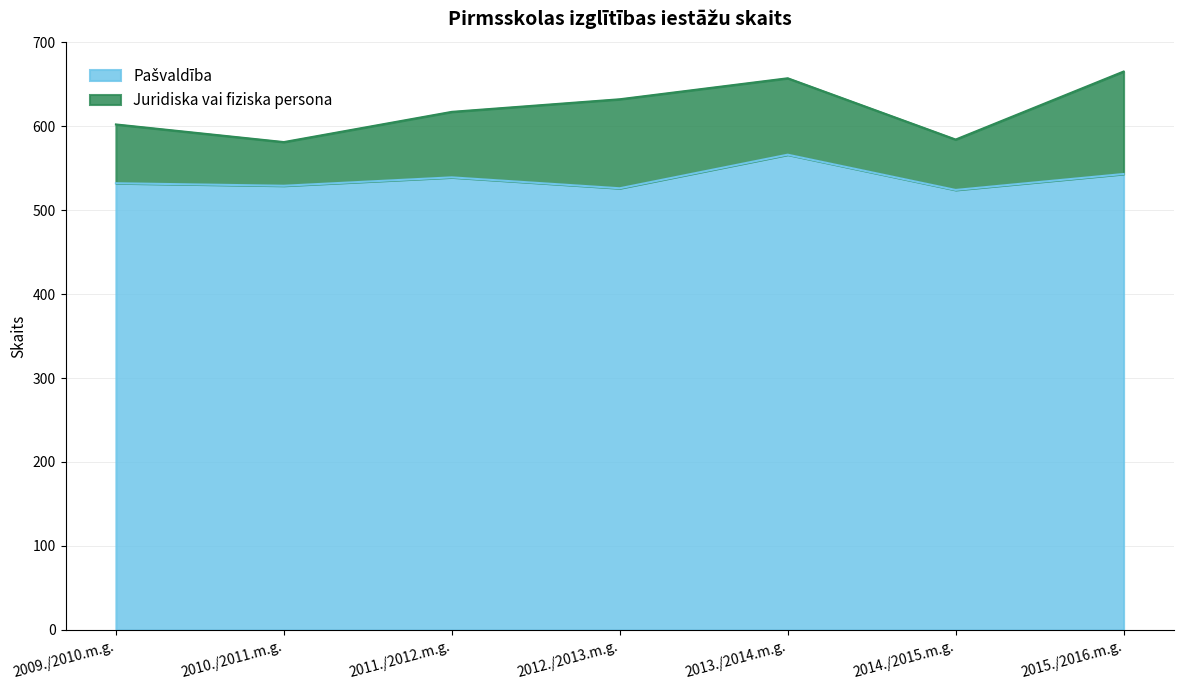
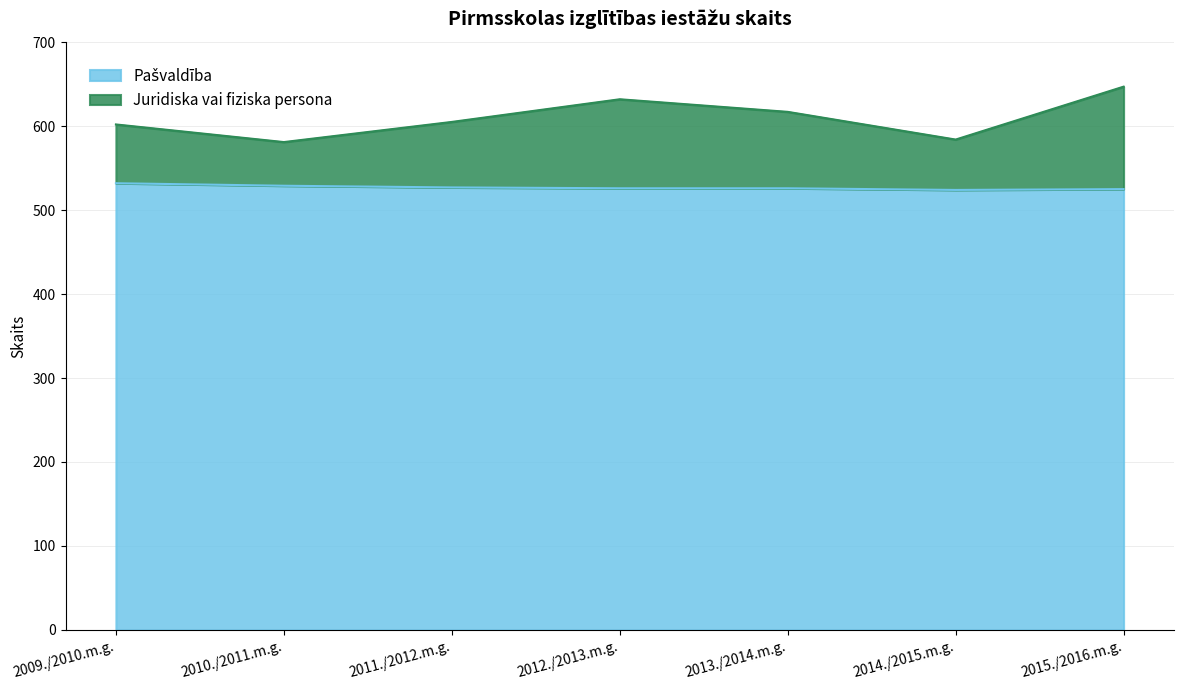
  {
    "Pašvaldība": {
      "2009./2010.m.g.": 530,
      "2010./2011.m.g.": 530,
-     "2011./2012.m.g.": 540,
+     "2011./2012.m.g.": 530,
      "2012./2013.m.g.": 530,
-     "2013./2014.m.g.": 570,
+     "2013./2014.m.g.": 530,
      "2014./2015.m.g.": 520,
-     "2015./2016.m.g.": 540
+     "2015./2016.m.g.": 530
    },
    "Juridiska vai fiziska persona": {
      "2009./2010.m.g.": 70,
      "2010./2011.m.g.": 50,
      "2011./2012.m.g.": 80,
      "2012./2013.m.g.": 110,
      "2013./2014.m.g.": 90,
      "2014./2015.m.g.": 60,
      "2015./2016.m.g.": 120
    }
  }
